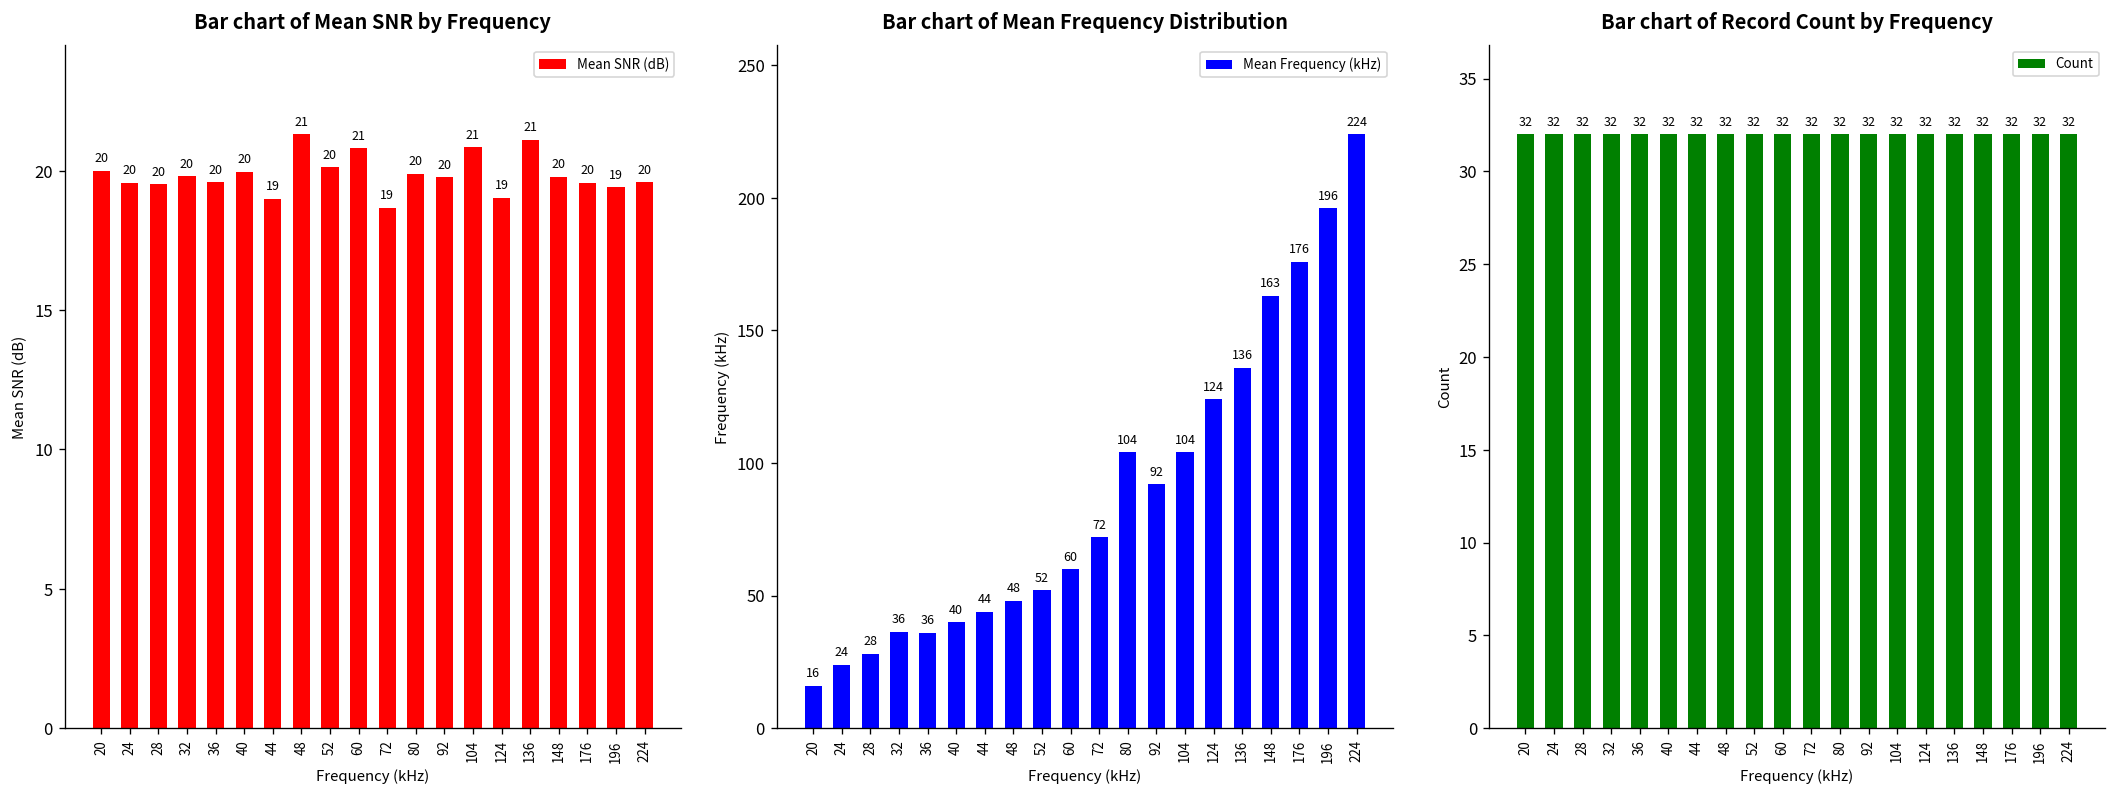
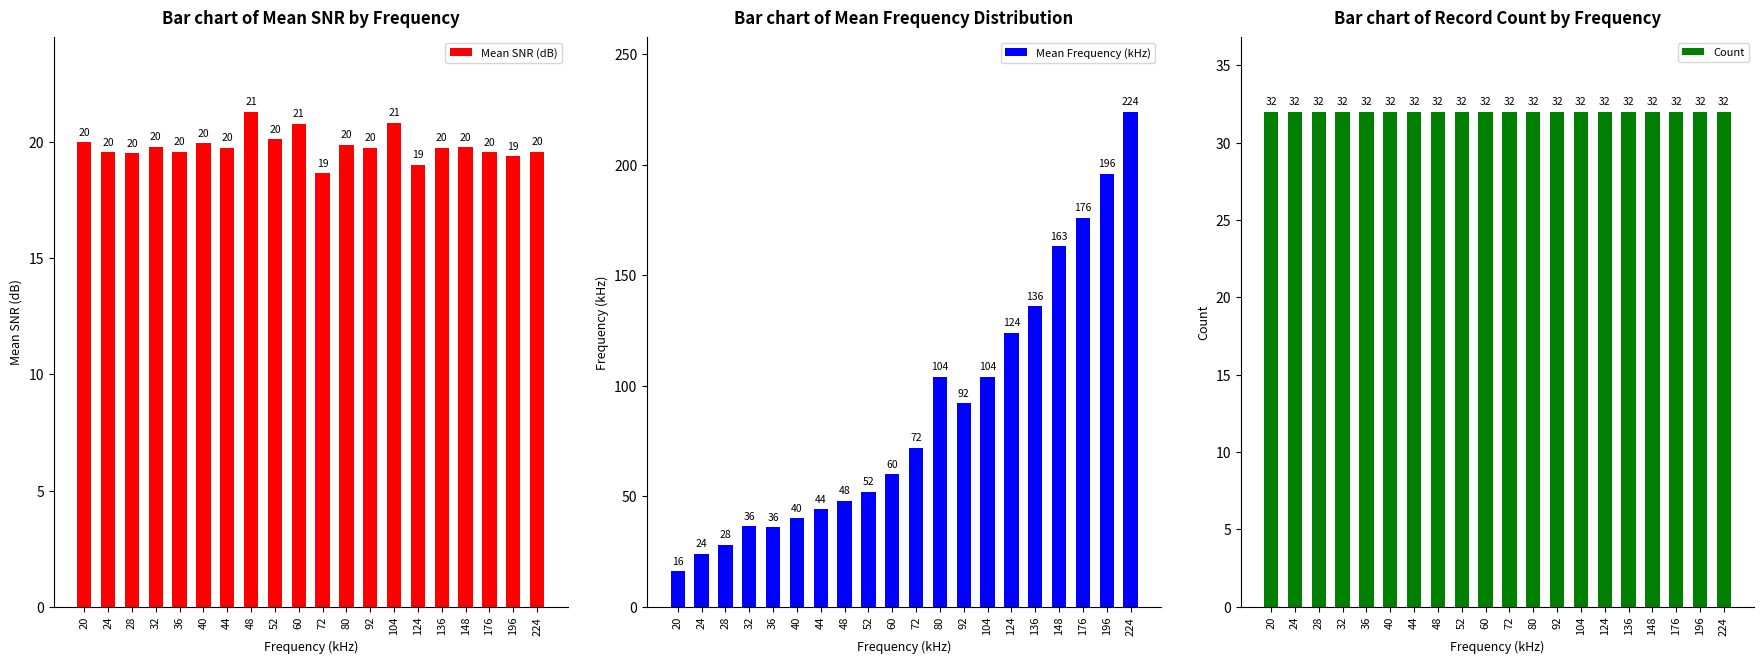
  {
    "Bar chart of Mean SNR by Frequency": {
      "20": 20,
      "24": 20,
      "28": 20,
      "32": 20,
      "36": 20,
      "40": 20,
-     "44": 19,
+     "44": 20,
      "48": 21,
      "52": 20,
      "60": 21,
      "72": 19,
      "80": 20,
      "92": 20,
      "104": 21,
      "124": 19,
-     "136": 21,
+     "136": 20,
      "148": 20,
      "176": 20,
      "196": 19,
      "224": 20
    },
    "Bar chart of Mean Frequency Distribution": {
      "20": 16,
      "24": 24,
      "28": 28,
      "32": 36,
      "36": 36,
      "40": 40,
      "44": 44,
      "48": 48,
      "52": 52,
      "60": 60,
      "72": 72,
      "80": 104,
      "92": 92,
      "104": 104,
      "124": 124,
      "136": 136,
      "148": 163,
      "176": 176,
      "196": 196,
      "224": 224
    },
    "Bar chart of Record Count by Frequency": {
      "20": 32,
      "24": 32,
      "28": 32,
      "32": 32,
      "36": 32,
      "40": 32,
      "44": 32,
      "48": 32,
      "52": 32,
      "60": 32,
      "72": 32,
      "80": 32,
      "92": 32,
      "104": 32,
      "124": 32,
      "136": 32,
      "148": 32,
      "176": 32,
      "196": 32,
      "224": 32
    }
  }
